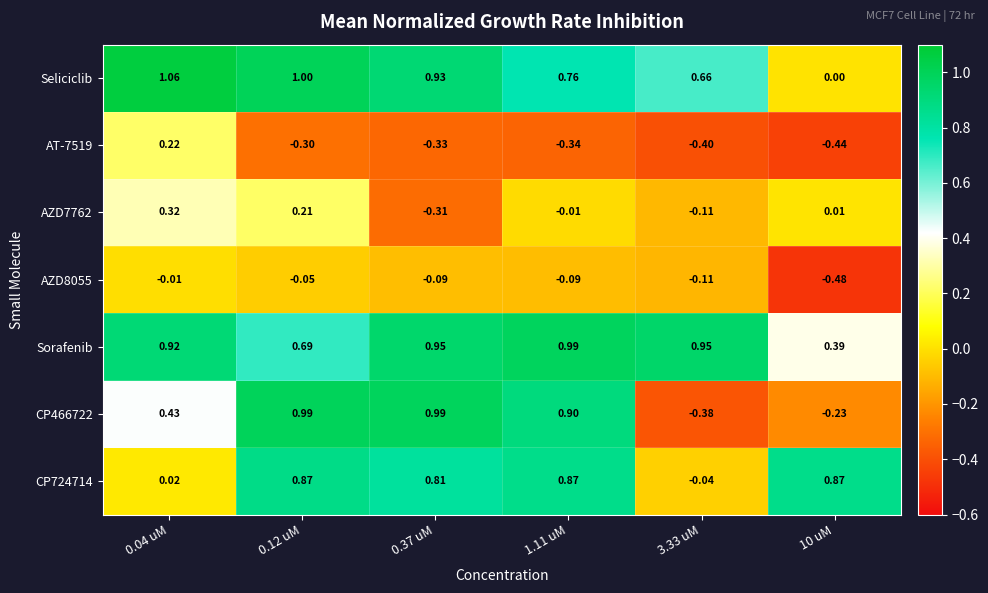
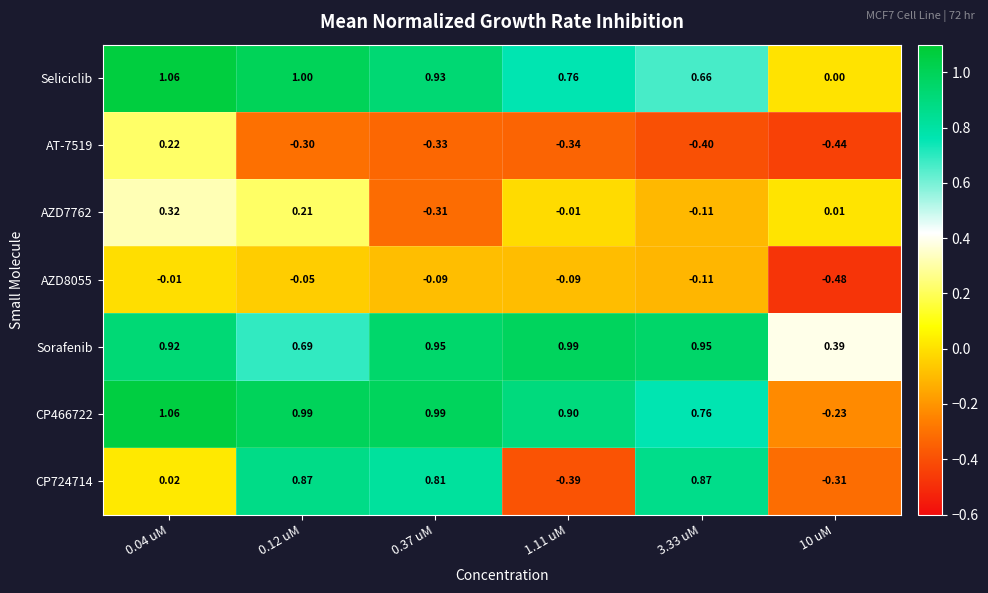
  {
    "Seliciclib": {
      "0.04 uM": 1.06,
      "0.12 uM": 1.00,
      "0.37 uM": 0.93,
      "1.11 uM": 0.76,
      "3.33 uM": 0.66,
      "10 uM": 0.00
    },
    "AT-7519": {
      "0.04 uM": 0.22,
      "0.12 uM": -0.30,
      "0.37 uM": -0.33,
      "1.11 uM": -0.34,
      "3.33 uM": -0.40,
      "10 uM": -0.44
    },
    "AZD7762": {
      "0.04 uM": 0.32,
      "0.12 uM": 0.21,
      "0.37 uM": -0.31,
      "1.11 uM": -0.01,
      "3.33 uM": -0.11,
      "10 uM": 0.01
    },
    "AZD8055": {
      "0.04 uM": -0.01,
      "0.12 uM": -0.05,
      "0.37 uM": -0.09,
      "1.11 uM": -0.09,
      "3.33 uM": -0.11,
      "10 uM": -0.48
    },
    "Sorafenib": {
      "0.04 uM": 0.92,
      "0.12 uM": 0.69,
      "0.37 uM": 0.95,
      "1.11 uM": 0.99,
      "3.33 uM": 0.95,
      "10 uM": 0.39
    },
    "CP466722": {
-     "0.04 uM": 0.43,
+     "0.04 uM": 1.06,
      "0.12 uM": 0.99,
      "0.37 uM": 0.99,
      "1.11 uM": 0.90,
-     "3.33 uM": -0.38,
+     "3.33 uM": 0.76,
      "10 uM": -0.23
    },
    "CP724714": {
      "0.04 uM": 0.02,
      "0.12 uM": 0.87,
      "0.37 uM": 0.81,
-     "1.11 uM": 0.87,
-     "3.33 uM": -0.04,
-     "10 uM": 0.87
+     "1.11 uM": -0.39,
+     "3.33 uM": 0.87,
+     "10 uM": -0.31
    }
  }
